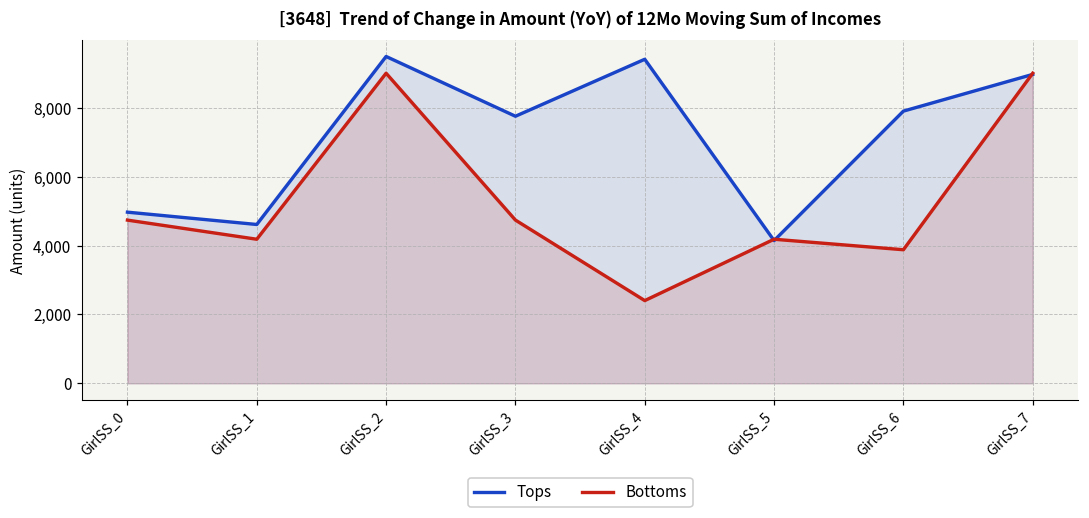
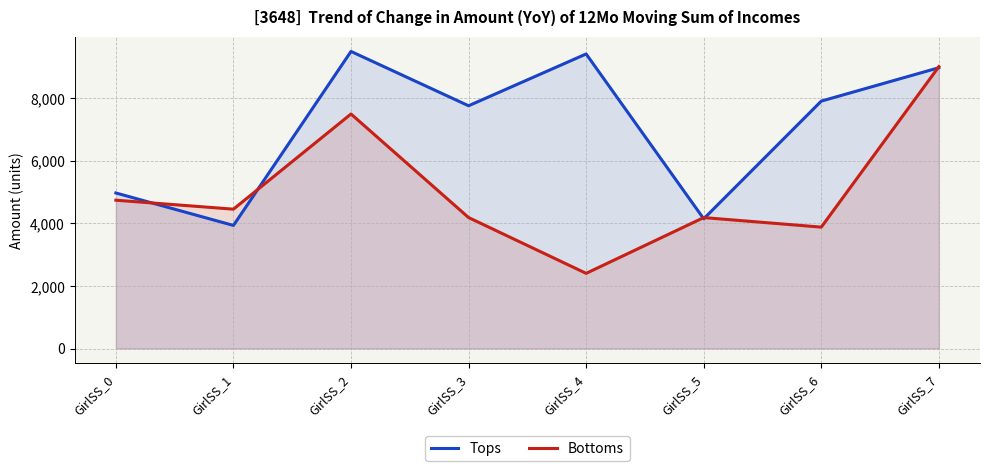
  {
    "Tops": {
      "GirlSS_0": "5,000",
-     "GirlSS_1": "4,600",
+     "GirlSS_1": "3,900",
      "GirlSS_2": "9,500",
      "GirlSS_3": "7,800",
      "GirlSS_4": "9,400",
      "GirlSS_6": "7,900"
    },
    "Bottoms": {
      "GirlSS_0": "4,700",
-     "GirlSS_1": "4,200",
-     "GirlSS_2": "9,000",
-     "GirlSS_3": "4,700",
+     "GirlSS_1": "4,500",
+     "GirlSS_2": "7,500",
+     "GirlSS_3": "4,200",
      "GirlSS_4": "2,400",
      "GirlSS_6": "3,900"
    }
  }
